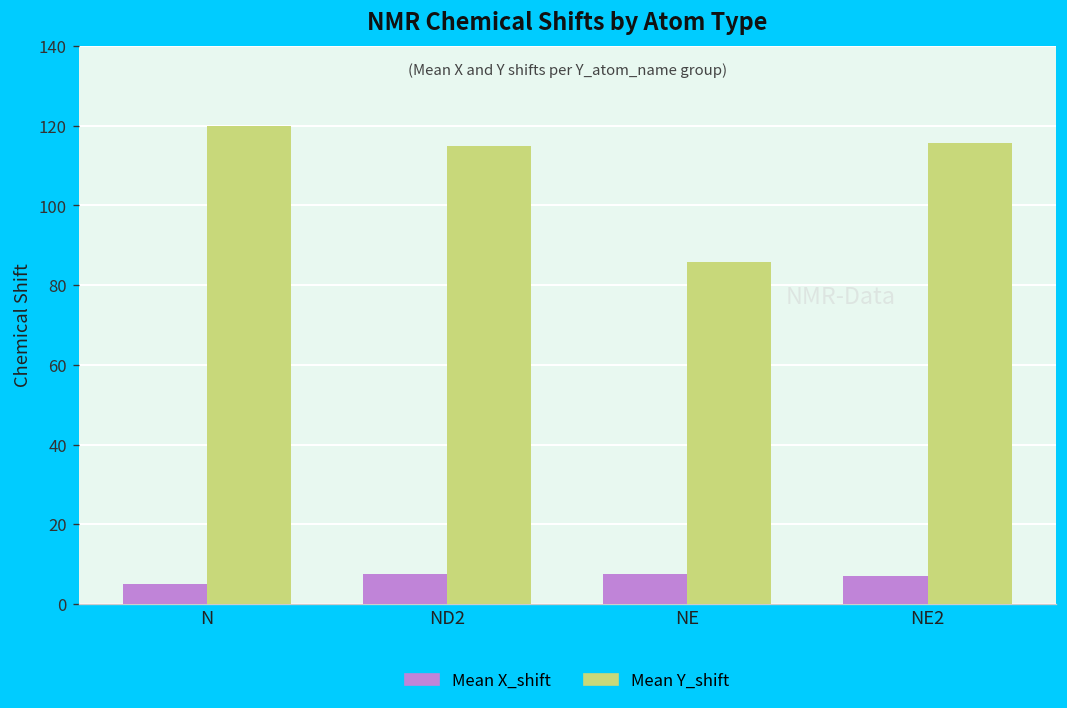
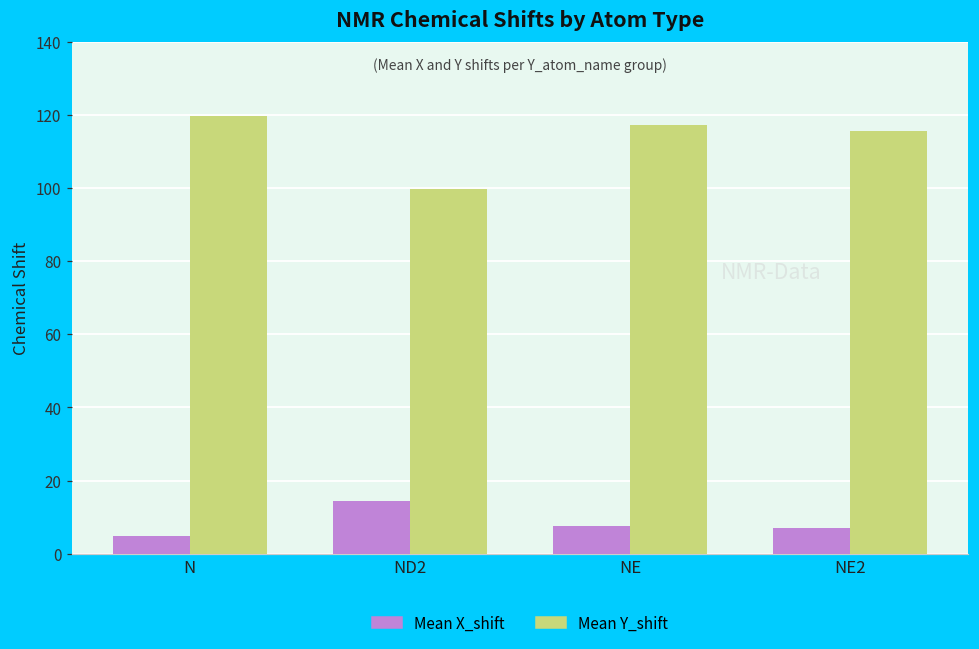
  {
    "Mean X_shift": {
      "N": 5,
-     "ND2": 7,
+     "ND2": 14,
      "NE": 7,
      "NE2": 7
    },
    "Mean Y_shift": {
      "N": 120,
-     "ND2": 115,
-     "NE": 86,
+     "ND2": 100,
+     "NE": 117,
      "NE2": 116
    }
  }
